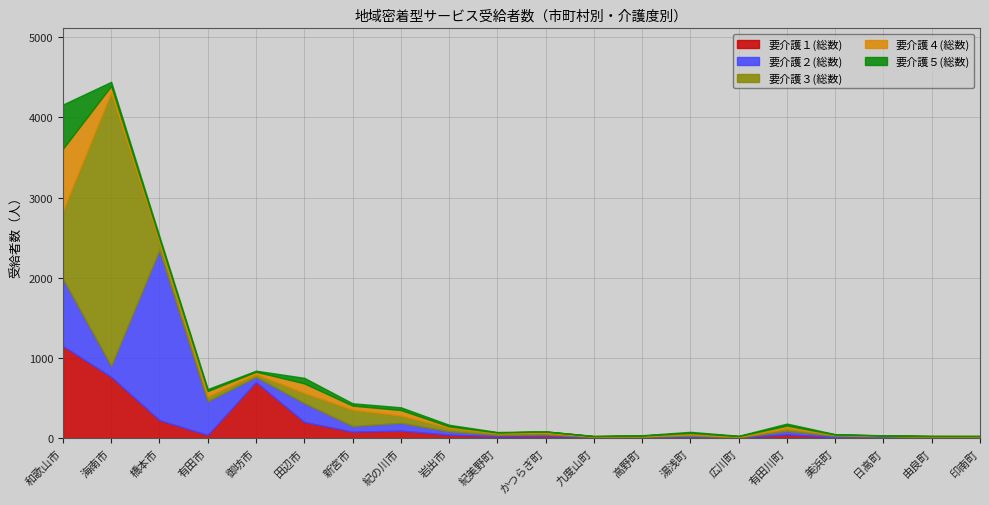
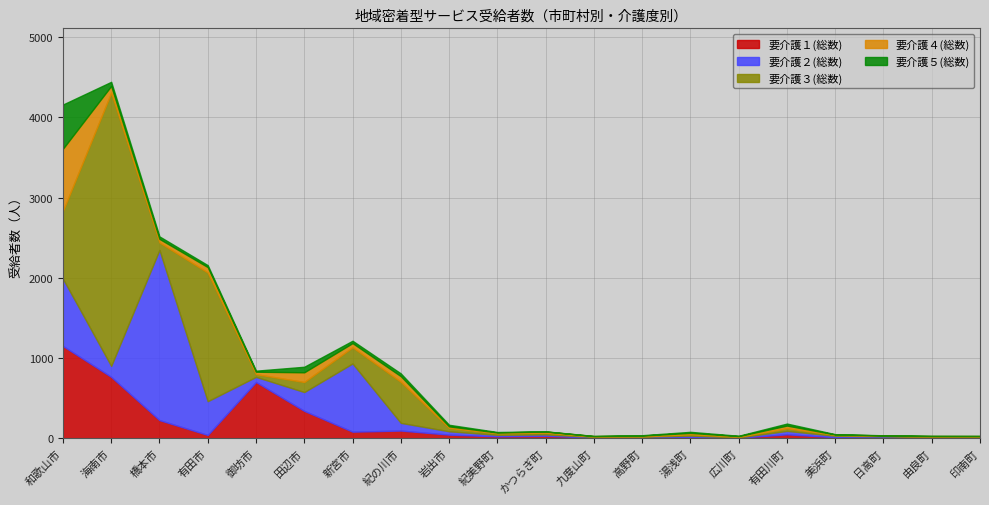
  {
    "要介護１(総数)": {
      "和歌山市": 1200,
      "海南市": 800,
      "橋本市": 200,
      "有田市": 0,
      "御坊市": 700,
-     "田辺市": 200,
+     "田辺市": 300,
      "新宮市": 100,
      "紀の川市": 100,
      "岩出市": 0,
      "有田川町": 100
    },
    "要介護２(総数)": {
      "和歌山市": 800,
      "海南市": 100,
      "橋本市": 2100,
      "有田市": 400,
      "御坊市": 100,
      "田辺市": 200,
-     "新宮市": 100,
+     "新宮市": 900,
      "紀の川市": 100,
      "岩出市": 0,
      "有田川町": 0
    },
    "要介護３(総数)": {
      "和歌山市": 800,
      "海南市": 3400,
      "橋本市": 100,
-     "有田市": 100,
+     "有田市": 1600,
      "田辺市": 100,
      "新宮市": 200,
-     "紀の川市": 100,
+     "紀の川市": 500,
      "有田川町": 0
    },
    "要介護４(総数)": {
      "和歌山市": 800,
      "海南市": 100,
      "田辺市": 100,
      "紀の川市": 100
    },
    "要介護５(総数)": {
      "和歌山市": 600,
      "海南市": 100,
      "田辺市": 100,
      "紀の川市": 0
    }
  }
